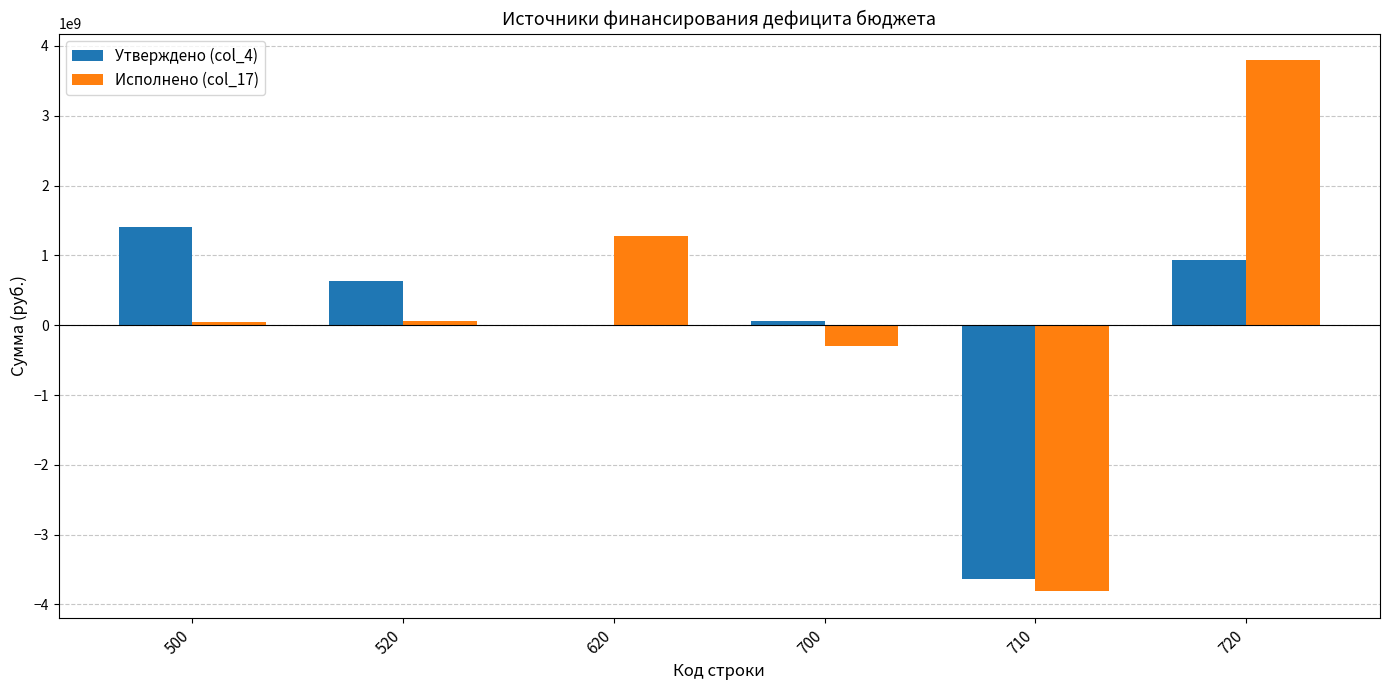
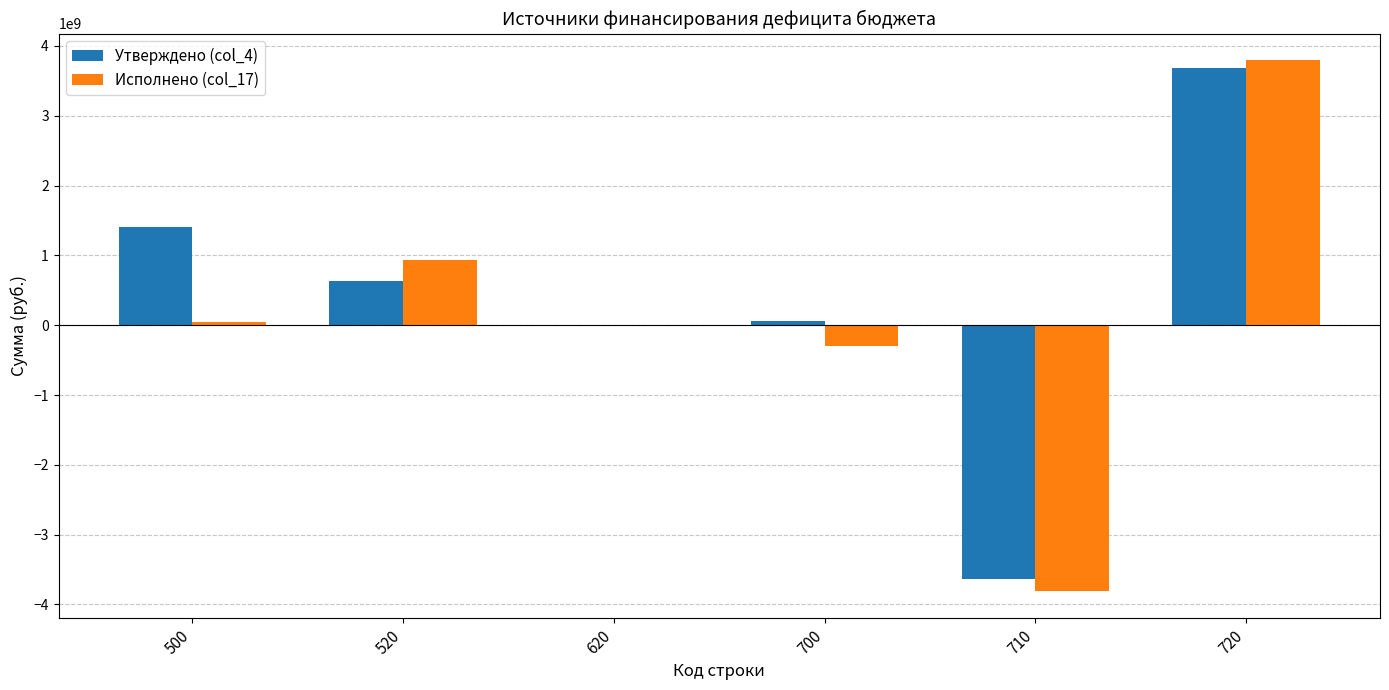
  {
    "Утверждено (col_4)": {
      "500": 1400000000,
      "520": 600000000,
      "620": 0,
      "700": 100000000,
      "710": -3600000000,
-     "720": 900000000
+     "720": 3700000000
    },
    "Исполнено (col_17)": {
      "500": 100000000,
-     "520": 100000000,
-     "620": 1300000000,
+     "520": 900000000,
+     "620": 0,
      "700": -300000000,
      "710": -3800000000,
      "720": 3800000000
    }
  }
